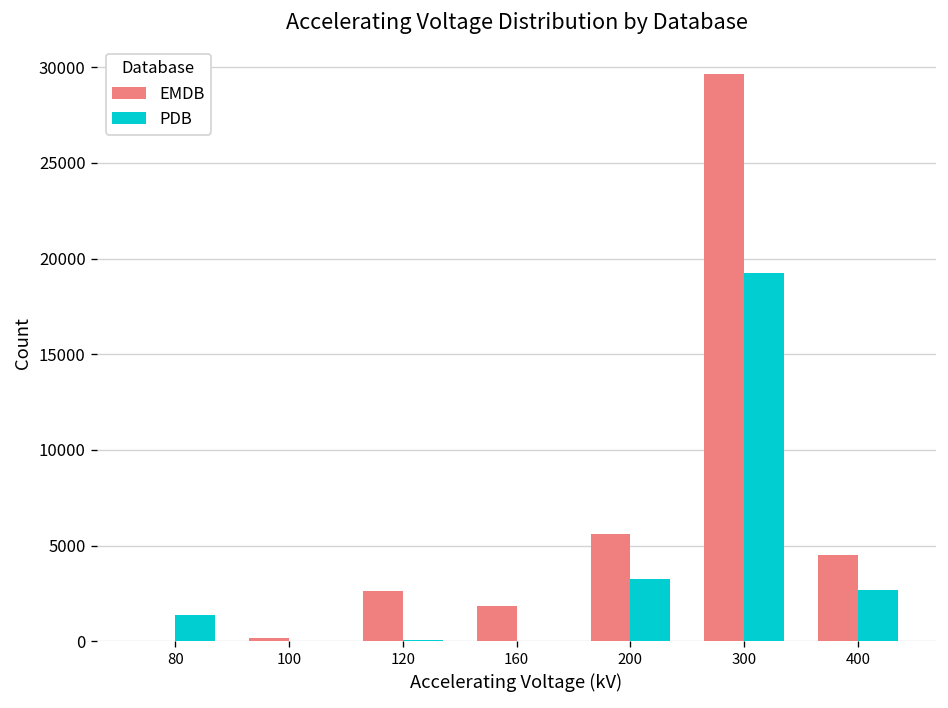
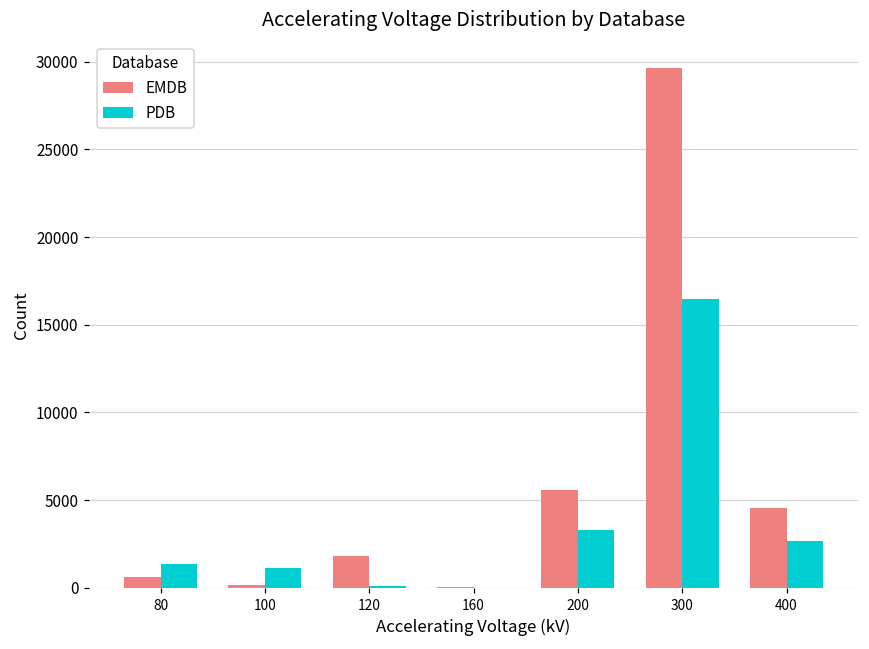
  {
    "EMDB": {
-     "80": 0,
+     "80": 600,
      "100": 200,
-     "120": 2700,
-     "160": 1800,
+     "120": 1800,
+     "160": 100,
      "200": 5600,
      "300": 29700,
      "400": 4500
    },
    "PDB": {
      "80": 1400,
-     "100": 0,
+     "100": 1100,
      "200": 3300,
-     "300": 19200,
+     "300": 16500,
      "400": 2700
    }
  }
